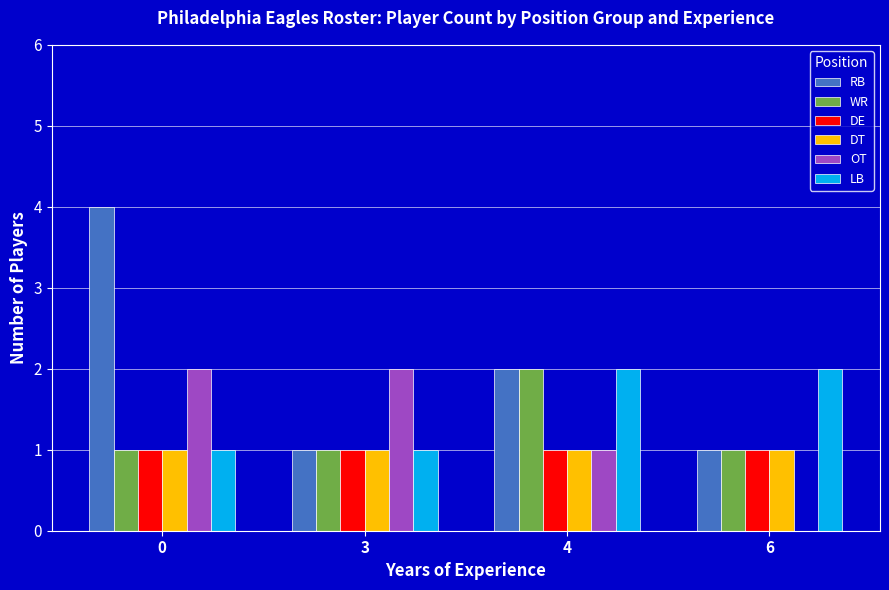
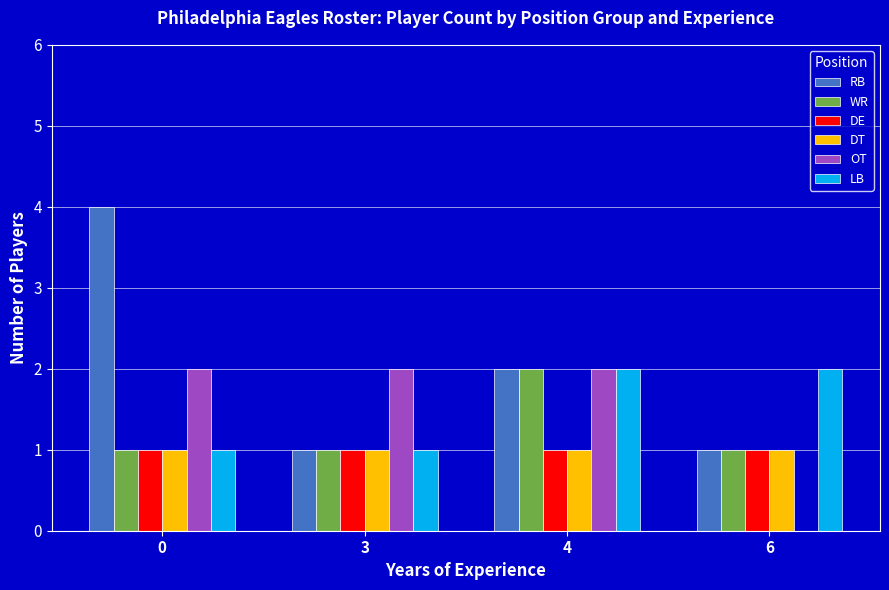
  {
    "RB": {
      "0": 4,
      "3": 1,
      "4": 2,
      "6": 1
    },
    "WR": {
      "0": 1,
      "3": 1,
      "4": 2,
      "6": 1
    },
    "DE": {
      "0": 1,
      "3": 1,
      "4": 1,
      "6": 1
    },
    "DT": {
      "0": 1,
      "3": 1,
      "4": 1,
      "6": 1
    },
    "OT": {
      "0": 2,
      "3": 2,
-     "4": 1,
+     "4": 2,
      "6": 0
    },
    "LB": {
      "0": 1,
      "3": 1,
      "4": 2,
      "6": 2
    }
  }
